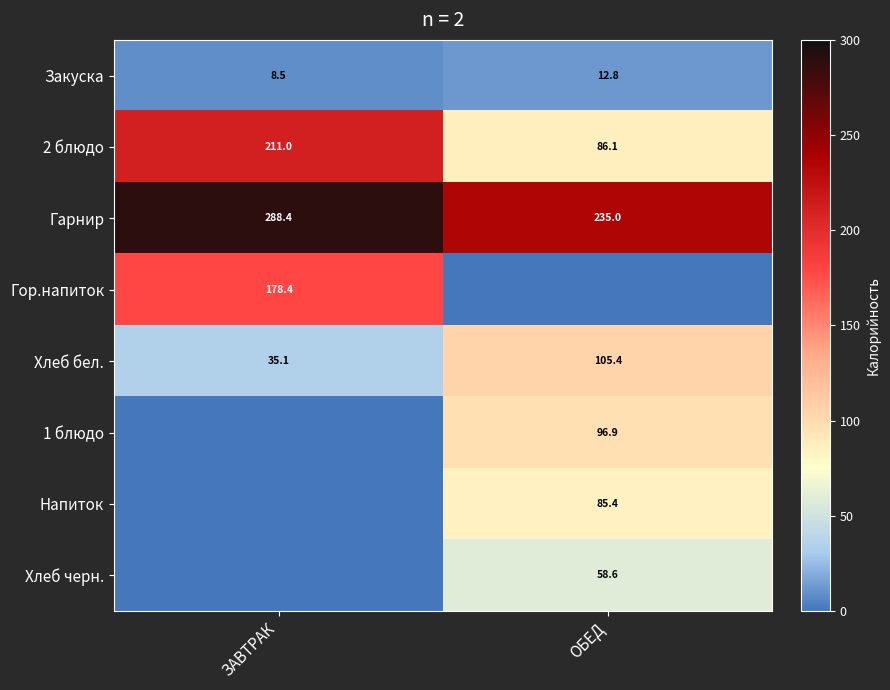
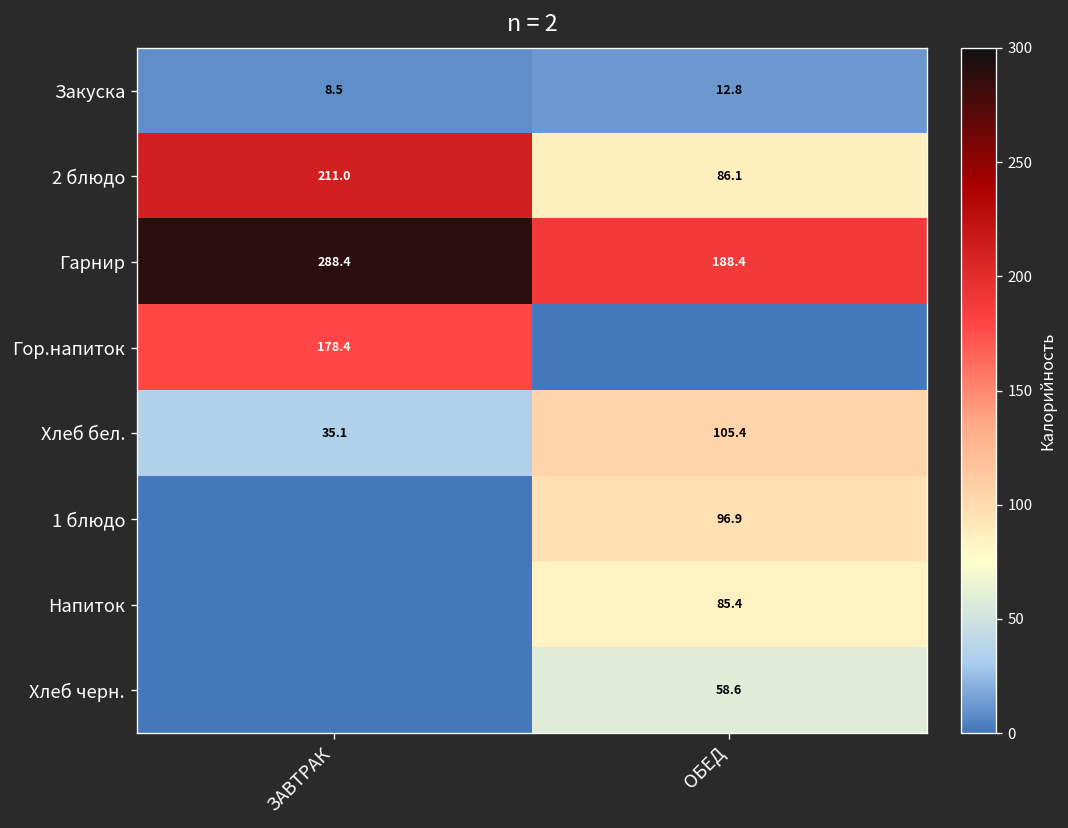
  {
    "Закуска": {
      "ЗАВТРАК": 8.5,
      "ОБЕД": 12.8
    },
    "2 блюдо": {
      "ЗАВТРАК": 211.0,
      "ОБЕД": 86.1
    },
    "Гарнир": {
      "ЗАВТРАК": 288.4,
-     "ОБЕД": 235.0
+     "ОБЕД": 188.4
    },
    "Гор.напиток": {
      "ЗАВТРАК": 178.4
    },
    "Хлеб бел.": {
      "ЗАВТРАК": 35.1,
      "ОБЕД": 105.4
    },
    "1 блюдо": {
      "ОБЕД": 96.9
    },
    "Напиток": {
      "ОБЕД": 85.4
    },
    "Хлеб черн.": {
      "ОБЕД": 58.6
    }
  }
